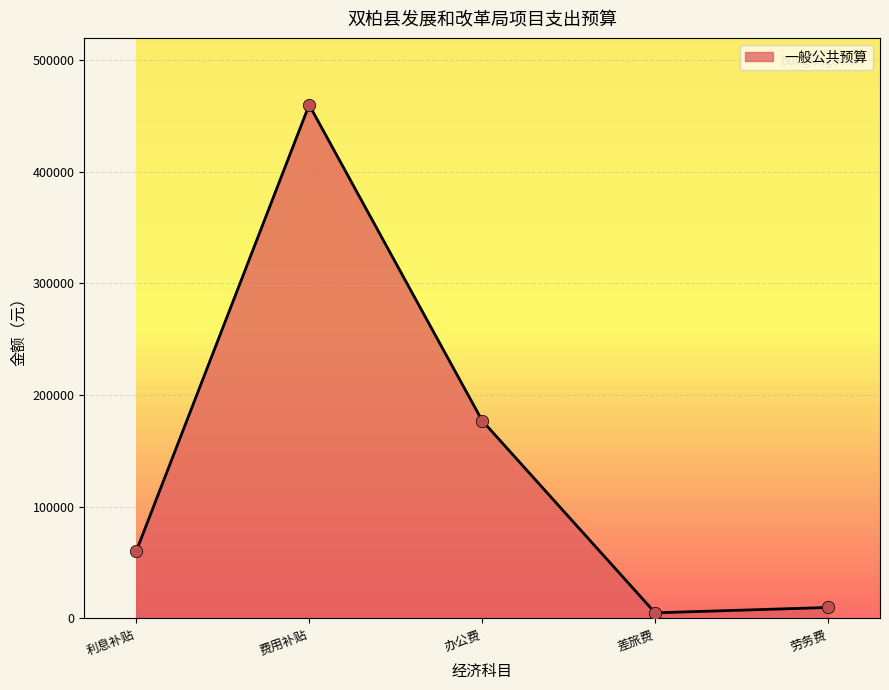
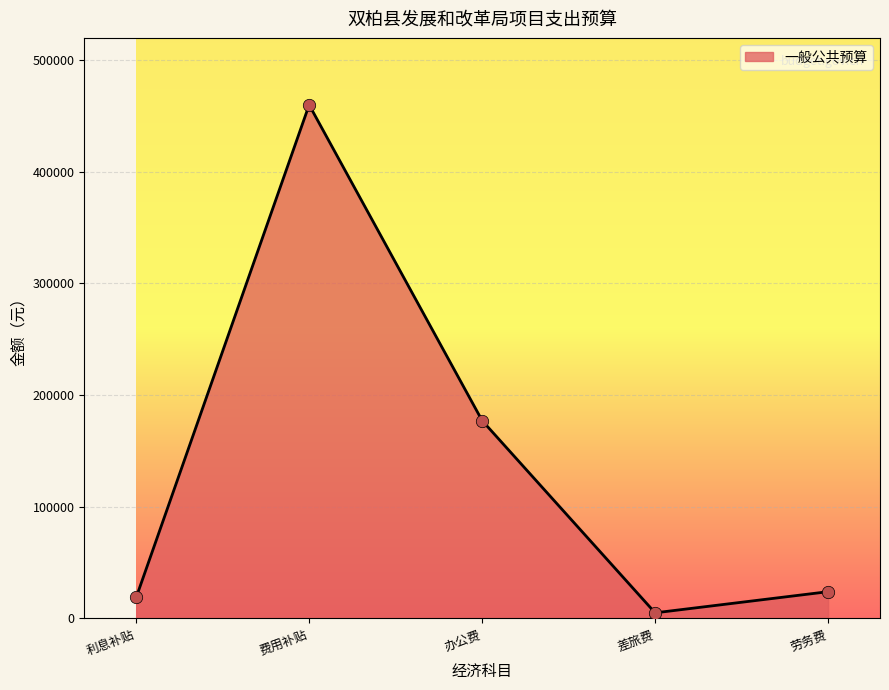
  {
-   "利息补贴": 60000,
+   "利息补贴": 19000,
    "费用补贴": 460000,
    "办公费": 177000,
    "差旅费": 5000,
-   "劳务费": 10000
+   "劳务费": 24000
  }
